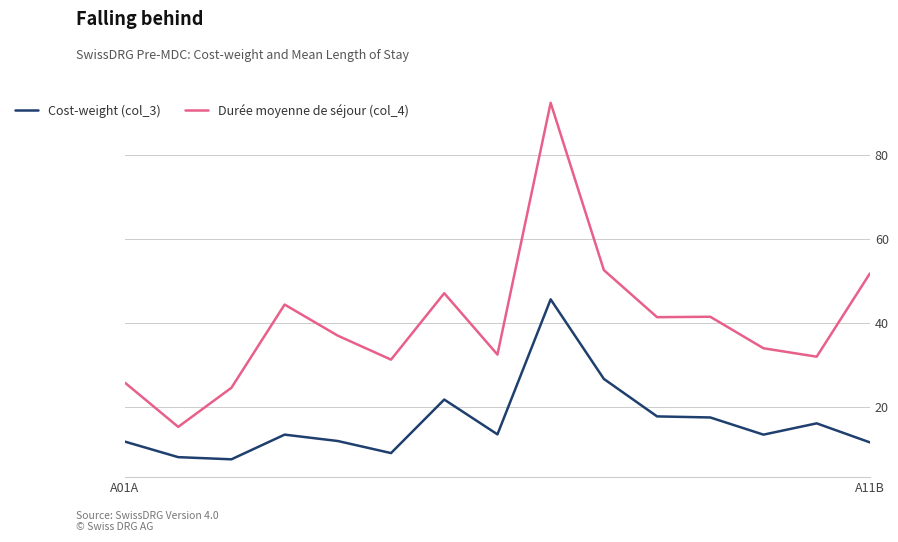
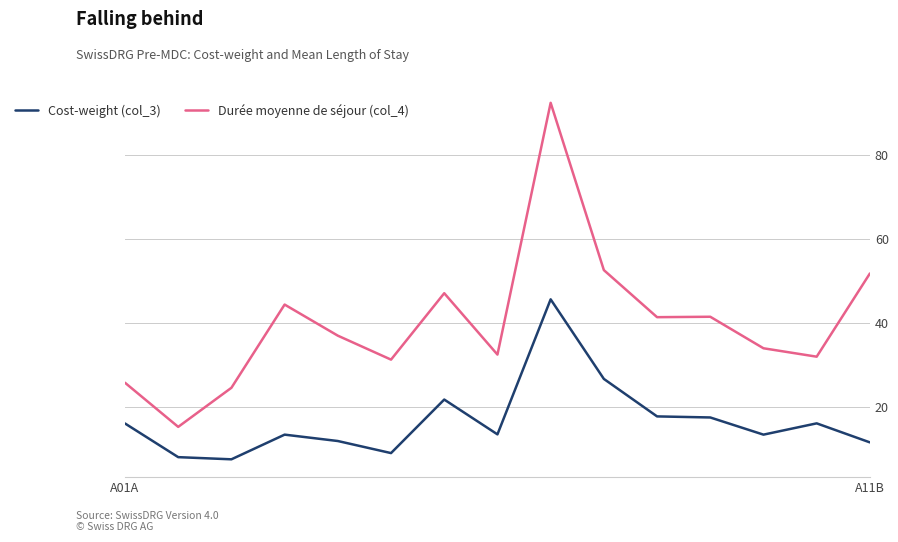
  {
    "Cost-weight (col_3)": {
-     "A01A": 12,
+     "A01A": 16,
      "A11B": 12
    },
    "Durée moyenne de séjour (col_4)": {
      "A01A": 26,
      "A11B": 52
    }
  }
